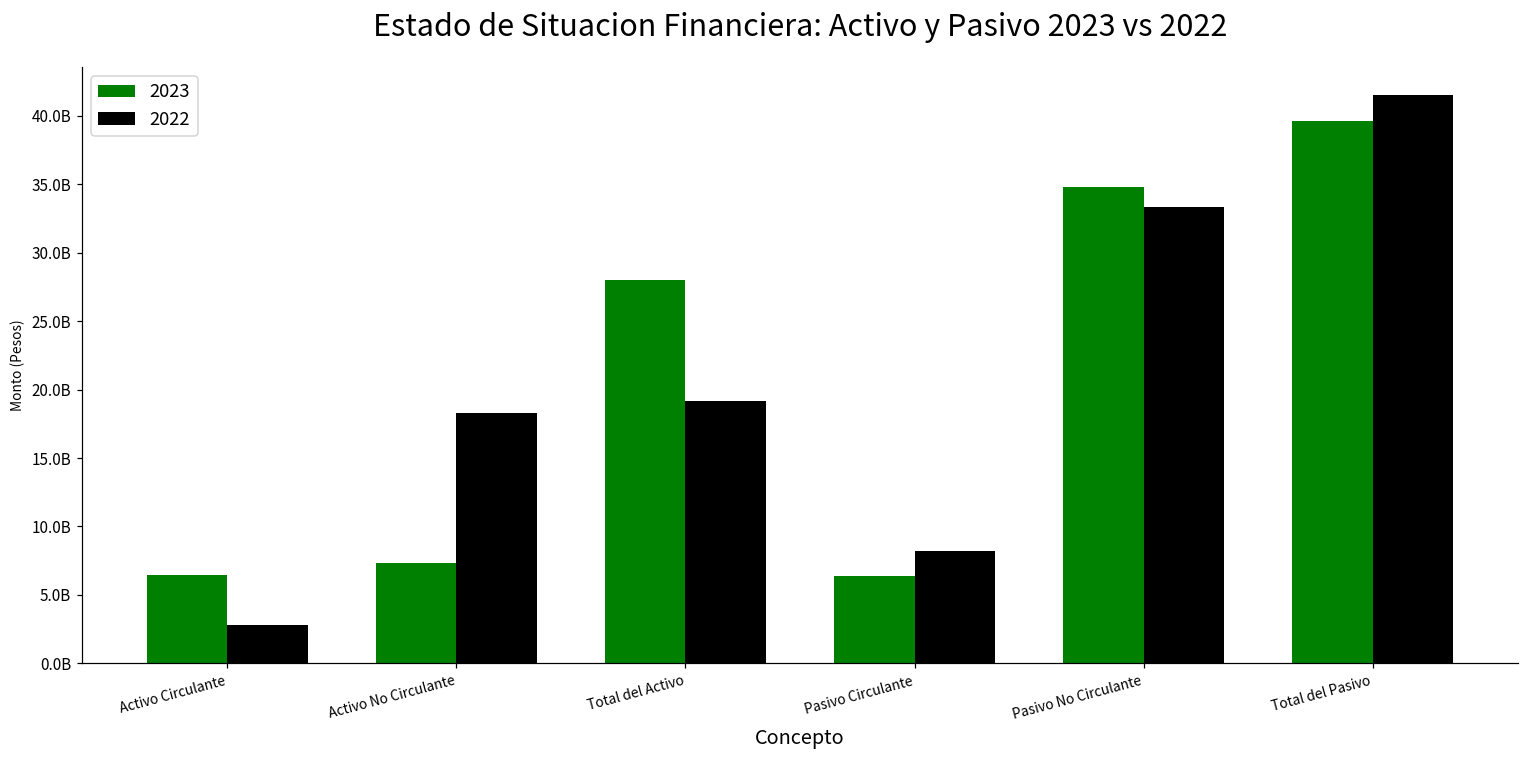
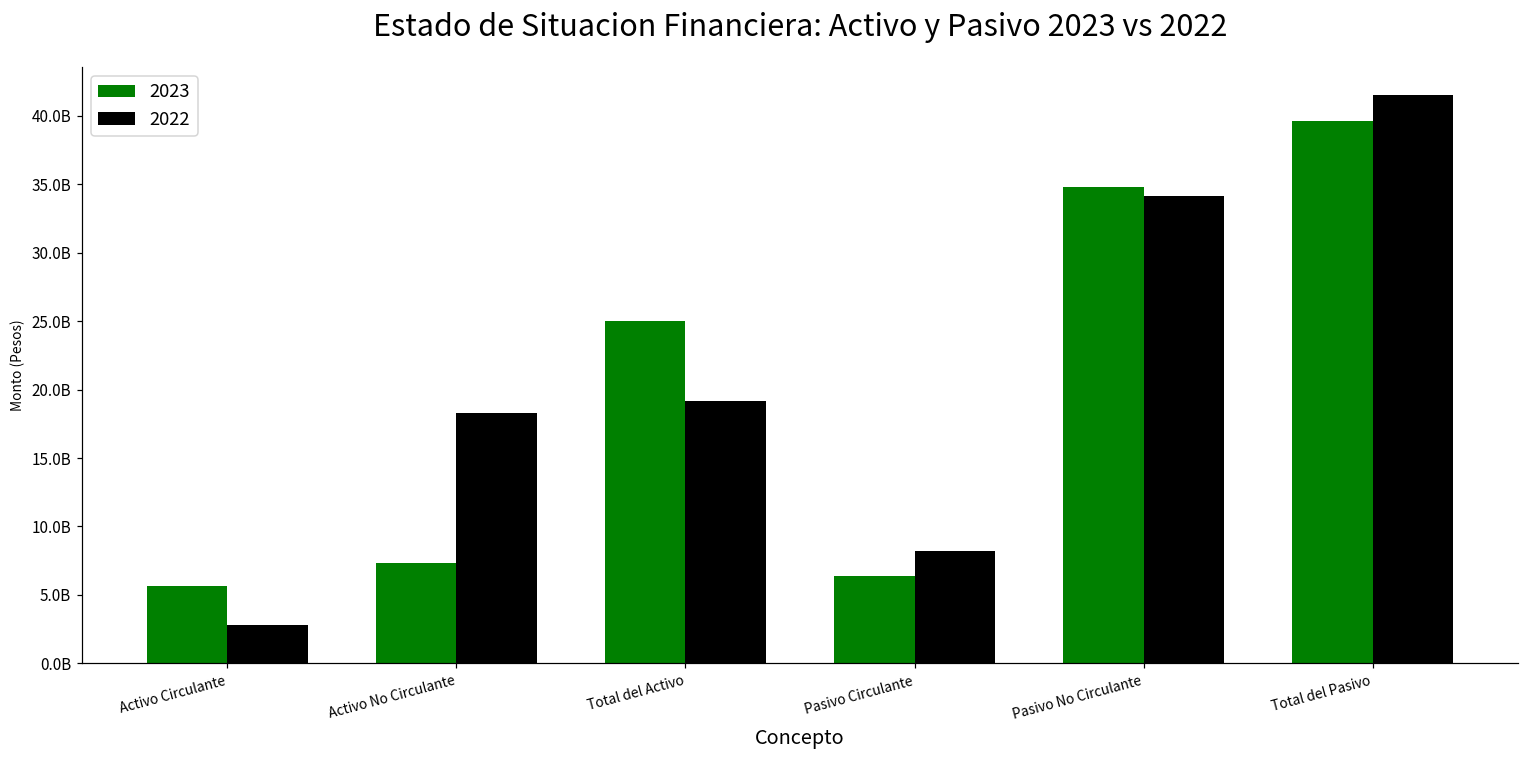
  {
    "2023": {
-     "Activo Circulante": 6500000000,
+     "Activo Circulante": 5600000000,
      "Activo No Circulante": 7300000000,
-     "Total del Activo": 28000000000,
+     "Total del Activo": 25000000000,
      "Pasivo Circulante": 6400000000,
      "Pasivo No Circulante": 34800000000,
      "Total del Pasivo": 39600000000
    },
    "2022": {
      "Activo Circulante": 2800000000,
      "Activo No Circulante": 18300000000,
      "Total del Activo": 19100000000,
      "Pasivo Circulante": 8200000000,
-     "Pasivo No Circulante": 33300000000,
+     "Pasivo No Circulante": 34200000000,
      "Total del Pasivo": 41500000000
    }
  }
